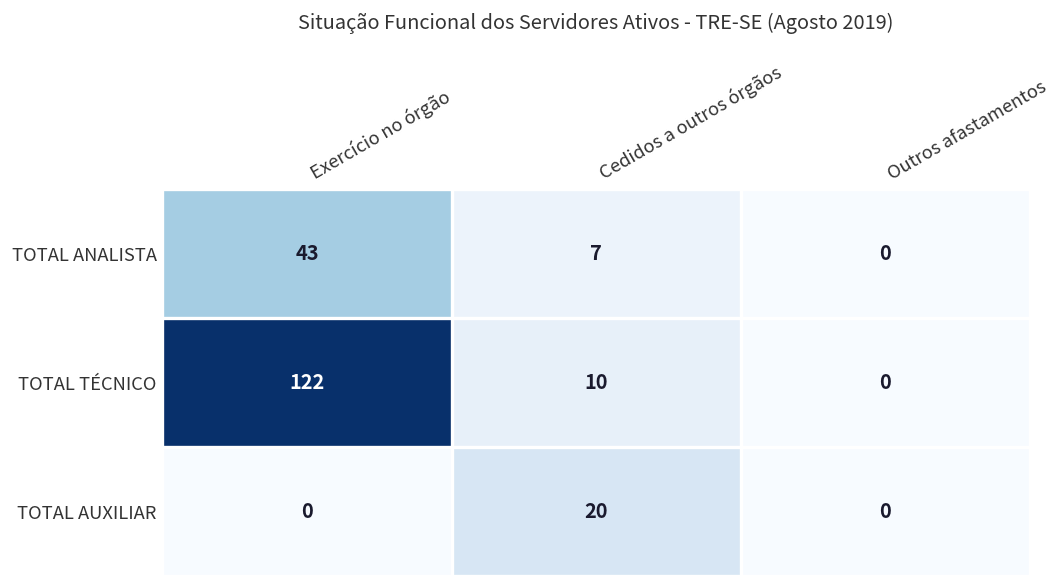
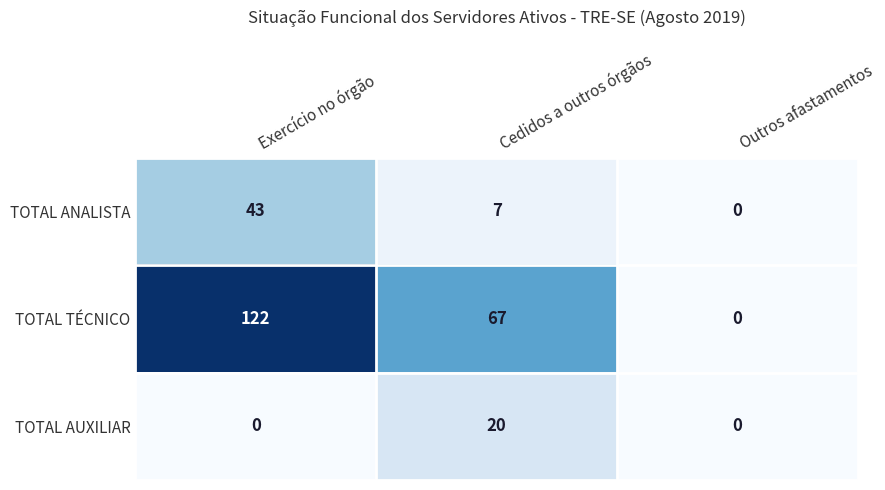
  {
    "TOTAL ANALISTA": {
      "Exercício no órgão": 43,
      "Cedidos a outros órgãos": 7,
      "Outros afastamentos": 0
    },
    "TOTAL TÉCNICO": {
      "Exercício no órgão": 122,
-     "Cedidos a outros órgãos": 10,
+     "Cedidos a outros órgãos": 67,
      "Outros afastamentos": 0
    },
    "TOTAL AUXILIAR": {
      "Exercício no órgão": 0,
      "Cedidos a outros órgãos": 20,
      "Outros afastamentos": 0
    }
  }
